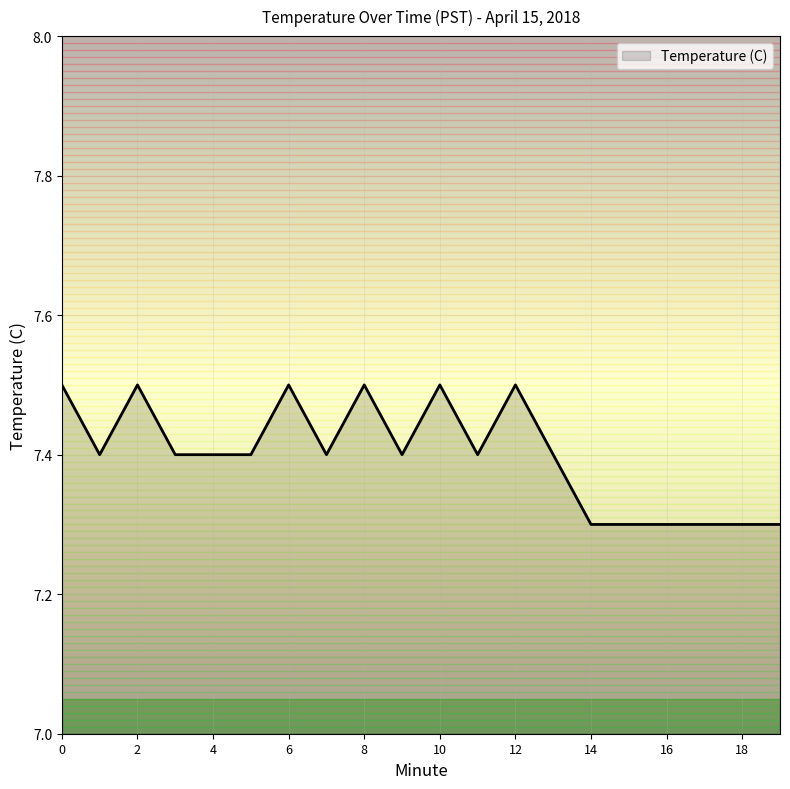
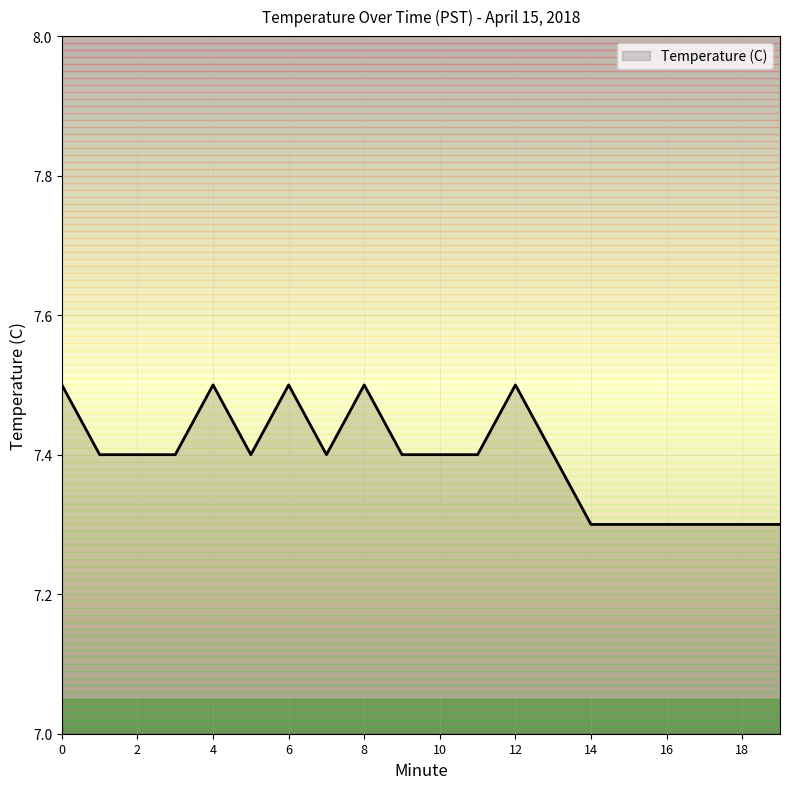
  {
    "0": 7.5,
-   "2": 7.5,
-   "4": 7.4,
+   "2": 7.4,
+   "4": 7.5,
    "6": 7.5,
    "8": 7.5,
-   "10": 7.5,
+   "10": 7.4,
    "12": 7.5,
    "14": 7.3,
    "16": 7.3,
    "18": 7.3
  }
